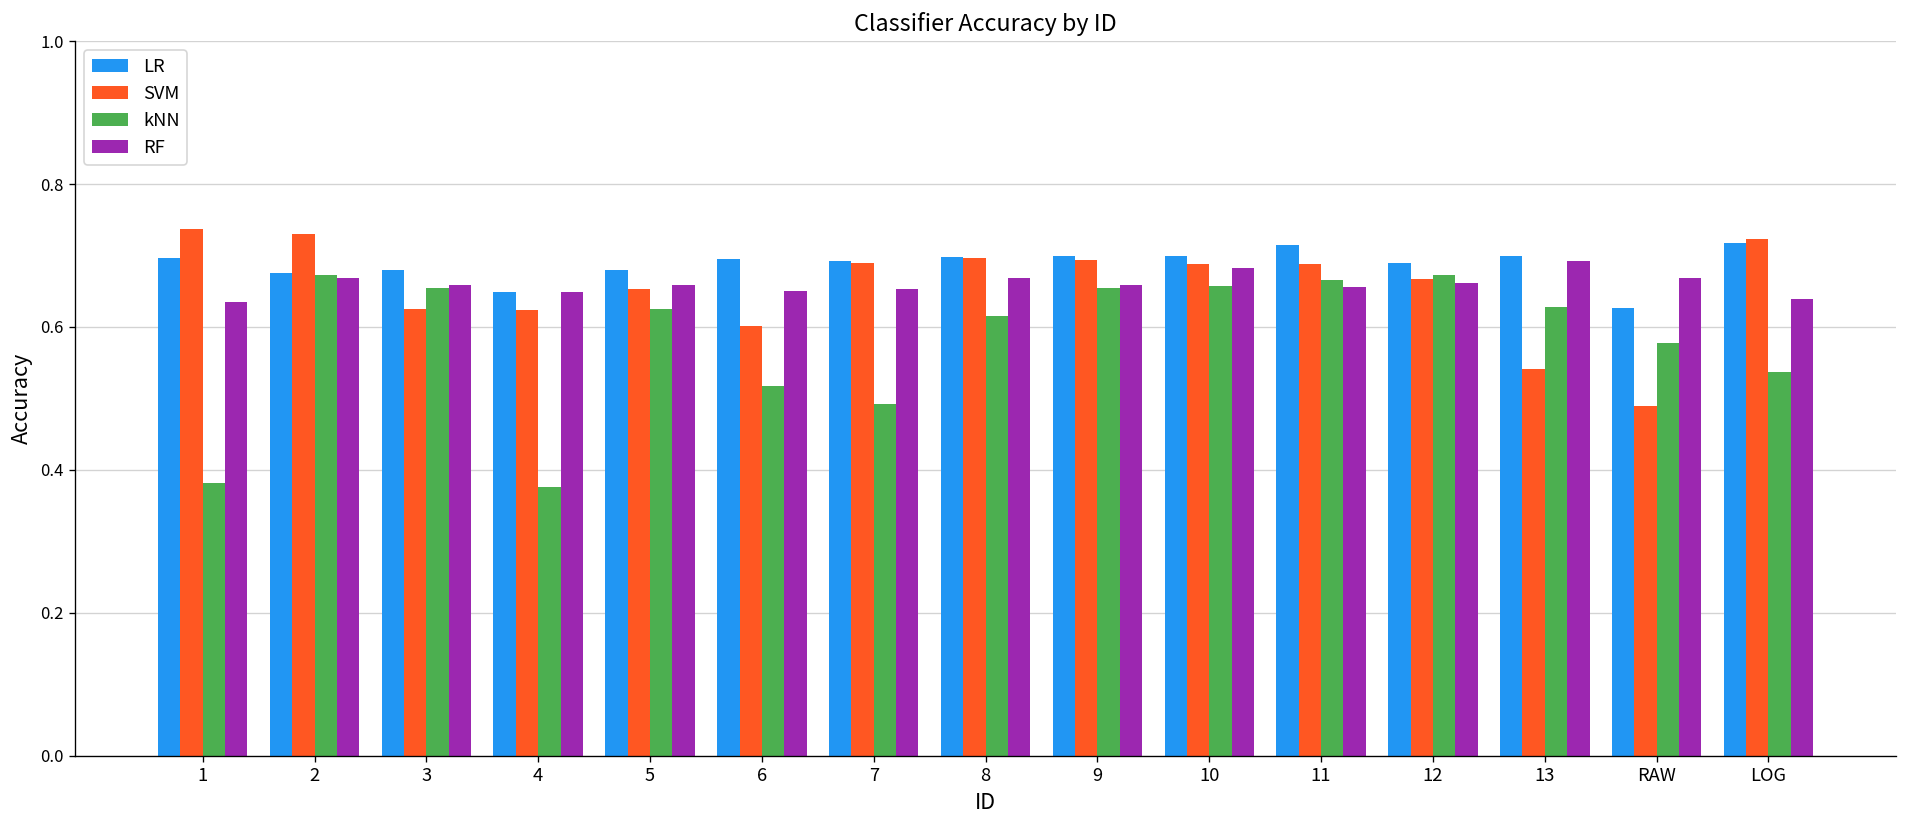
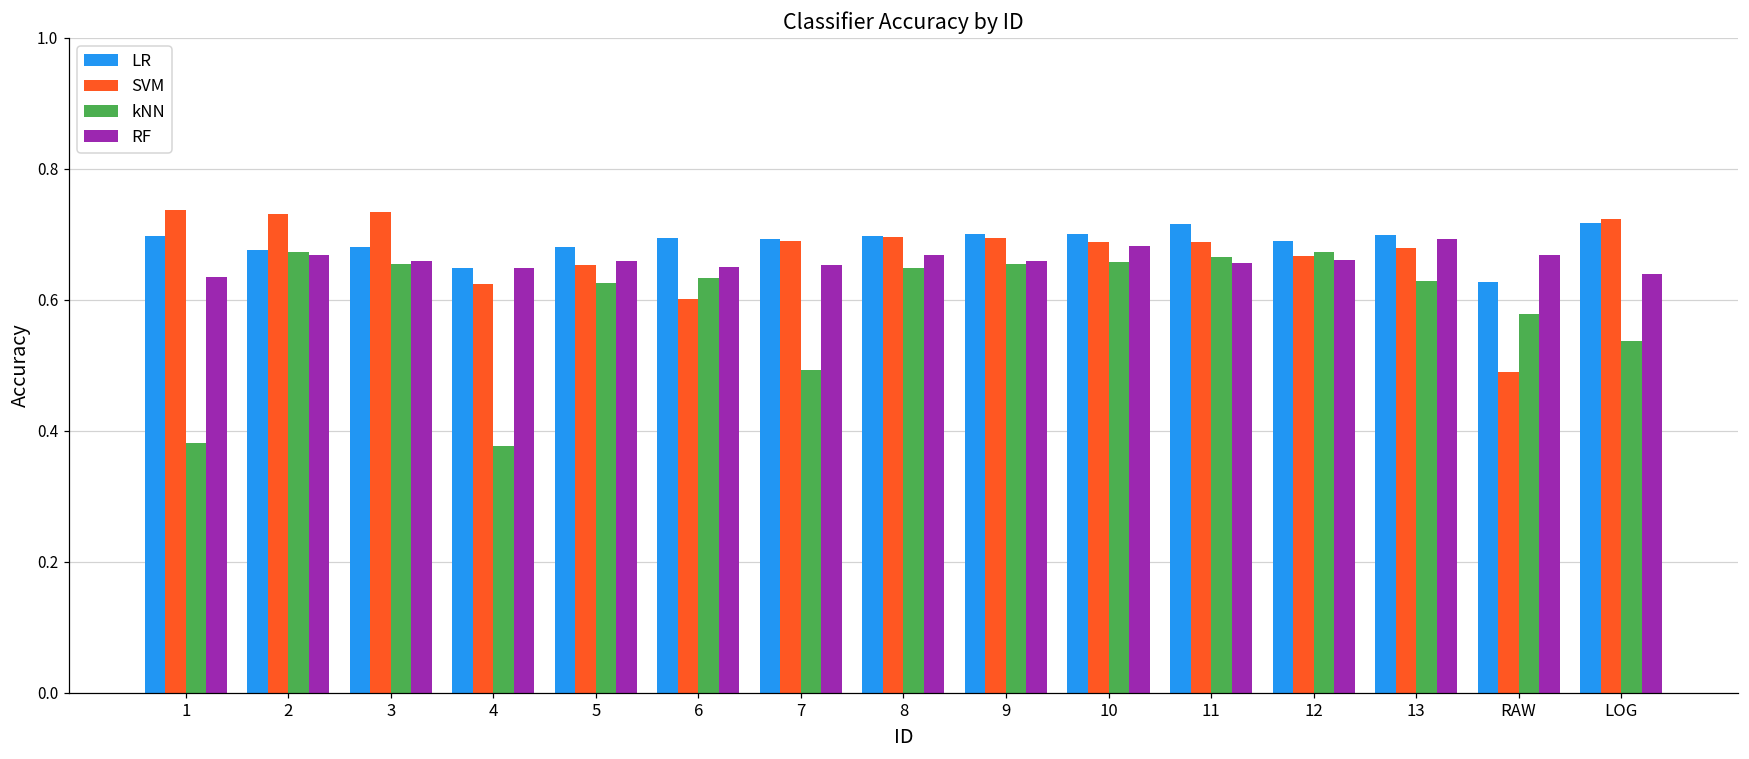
  {
    "LR": {
      "1": 0.70,
      "2": 0.68,
      "3": 0.68,
      "4": 0.65,
      "5": 0.68,
      "6": 0.70,
      "7": 0.69,
      "8": 0.70,
      "9": 0.70,
      "10": 0.70,
      "11": 0.72,
      "12": 0.69,
      "13": 0.70,
      "RAW": 0.63,
      "LOG": 0.72
    },
    "SVM": {
      "1": 0.74,
      "2": 0.73,
-     "3": 0.63,
+     "3": 0.73,
      "4": 0.62,
      "5": 0.65,
      "6": 0.60,
      "7": 0.69,
      "8": 0.70,
      "9": 0.69,
      "10": 0.69,
      "11": 0.69,
      "12": 0.67,
-     "13": 0.54,
+     "13": 0.68,
      "RAW": 0.49,
      "LOG": 0.72
    },
    "kNN": {
      "1": 0.38,
      "2": 0.67,
      "3": 0.65,
      "4": 0.38,
      "5": 0.63,
-     "6": 0.52,
+     "6": 0.63,
      "7": 0.49,
-     "8": 0.62,
+     "8": 0.65,
      "9": 0.66,
      "10": 0.66,
      "11": 0.67,
      "12": 0.67,
      "13": 0.63,
      "RAW": 0.58,
      "LOG": 0.54
    },
    "RF": {
      "1": 0.64,
      "2": 0.67,
      "3": 0.66,
      "4": 0.65,
      "5": 0.66,
      "6": 0.65,
      "7": 0.65,
      "8": 0.67,
      "9": 0.66,
      "10": 0.68,
      "11": 0.66,
      "12": 0.66,
      "13": 0.69,
      "RAW": 0.67,
      "LOG": 0.64
    }
  }
